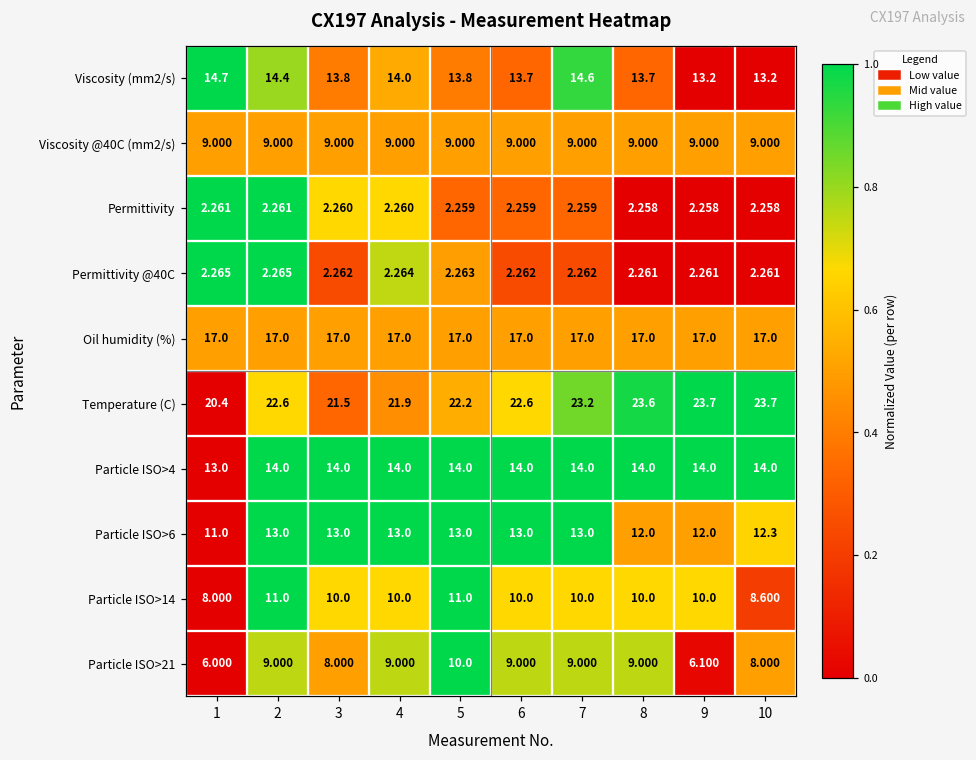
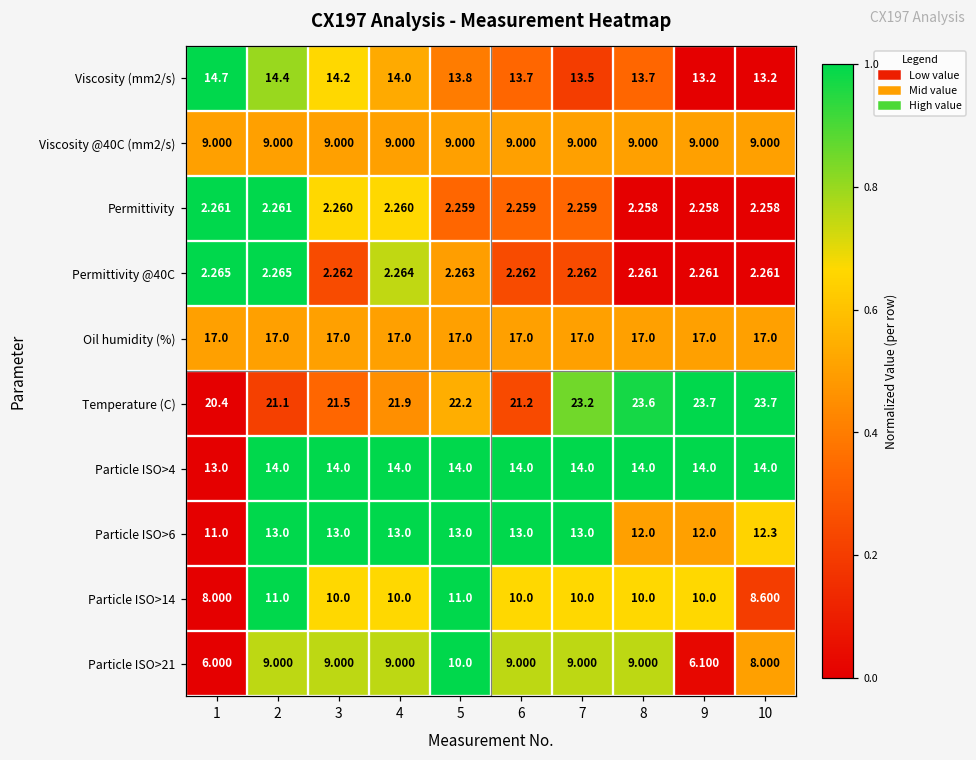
  {
    "Viscosity (mm2/s)": {
      "1": 14.7,
      "2": 14.4,
-     "3": 13.8,
+     "3": 14.2,
      "4": 14.0,
      "5": 13.8,
      "6": 13.7,
-     "7": 14.6,
+     "7": 13.5,
      "8": 13.7,
      "9": 13.2,
      "10": 13.2
    },
    "Viscosity @40C (mm2/s)": {
      "1": 9.000,
      "2": 9.000,
      "3": 9.000,
      "4": 9.000,
      "5": 9.000,
      "6": 9.000,
      "7": 9.000,
      "8": 9.000,
      "9": 9.000,
      "10": 9.000
    },
    "Permittivity": {
      "1": 2.261,
      "2": 2.261,
      "3": 2.260,
      "4": 2.260,
      "5": 2.259,
      "6": 2.259,
      "7": 2.259,
      "8": 2.258,
      "9": 2.258,
      "10": 2.258
    },
    "Permittivity @40C": {
      "1": 2.265,
      "2": 2.265,
      "3": 2.262,
      "4": 2.264,
      "5": 2.263,
      "6": 2.262,
      "7": 2.262,
      "8": 2.261,
      "9": 2.261,
      "10": 2.261
    },
    "Oil humidity (%)": {
      "1": 17.0,
      "2": 17.0,
      "3": 17.0,
      "4": 17.0,
      "5": 17.0,
      "6": 17.0,
      "7": 17.0,
      "8": 17.0,
      "9": 17.0,
      "10": 17.0
    },
    "Temperature (C)": {
      "1": 20.4,
-     "2": 22.6,
+     "2": 21.1,
      "3": 21.5,
      "4": 21.9,
      "5": 22.2,
-     "6": 22.6,
+     "6": 21.2,
      "7": 23.2,
      "8": 23.6,
      "9": 23.7,
      "10": 23.7
    },
    "Particle ISO>4": {
      "1": 13.0,
      "2": 14.0,
      "3": 14.0,
      "4": 14.0,
      "5": 14.0,
      "6": 14.0,
      "7": 14.0,
      "8": 14.0,
      "9": 14.0,
      "10": 14.0
    },
    "Particle ISO>6": {
      "1": 11.0,
      "2": 13.0,
      "3": 13.0,
      "4": 13.0,
      "5": 13.0,
      "6": 13.0,
      "7": 13.0,
      "8": 12.0,
      "9": 12.0,
      "10": 12.3
    },
    "Particle ISO>14": {
      "1": 8.000,
      "2": 11.0,
      "3": 10.0,
      "4": 10.0,
      "5": 11.0,
      "6": 10.0,
      "7": 10.0,
      "8": 10.0,
      "9": 10.0,
      "10": 8.600
    },
    "Particle ISO>21": {
      "1": 6.000,
      "2": 9.000,
-     "3": 8.000,
+     "3": 9.000,
      "4": 9.000,
      "5": 10.0,
      "6": 9.000,
      "7": 9.000,
      "8": 9.000,
      "9": 6.100,
      "10": 8.000
    }
  }
